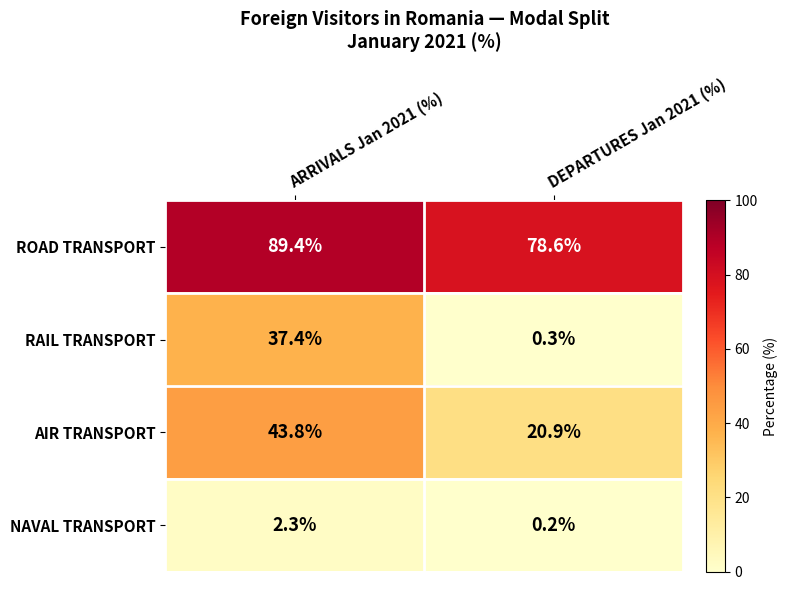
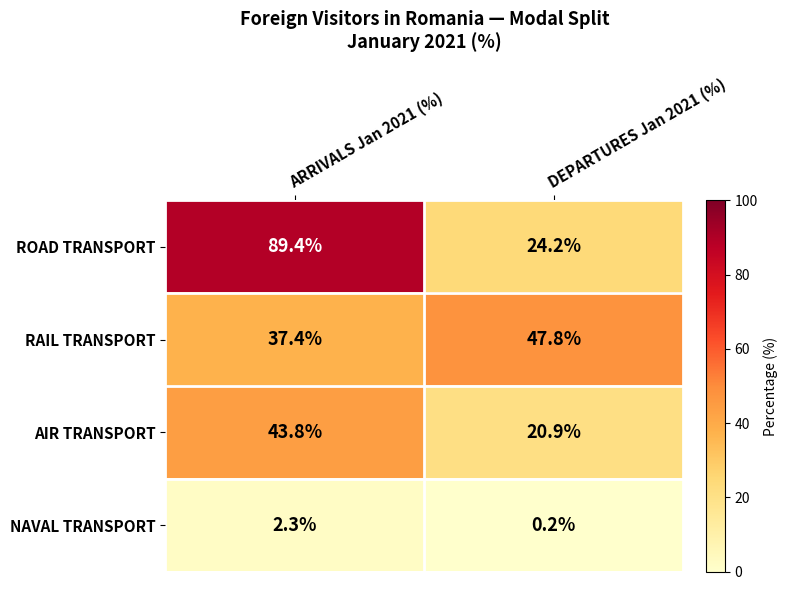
  {
    "ROAD TRANSPORT": {
      "ARRIVALS Jan 2021 (%)": "89.4%",
-     "DEPARTURES Jan 2021 (%)": "78.6%"
+     "DEPARTURES Jan 2021 (%)": "24.2%"
    },
    "RAIL TRANSPORT": {
      "ARRIVALS Jan 2021 (%)": "37.4%",
-     "DEPARTURES Jan 2021 (%)": "0.3%"
+     "DEPARTURES Jan 2021 (%)": "47.8%"
    },
    "AIR TRANSPORT": {
      "ARRIVALS Jan 2021 (%)": "43.8%",
      "DEPARTURES Jan 2021 (%)": "20.9%"
    },
    "NAVAL TRANSPORT": {
      "ARRIVALS Jan 2021 (%)": "2.3%",
      "DEPARTURES Jan 2021 (%)": "0.2%"
    }
  }
